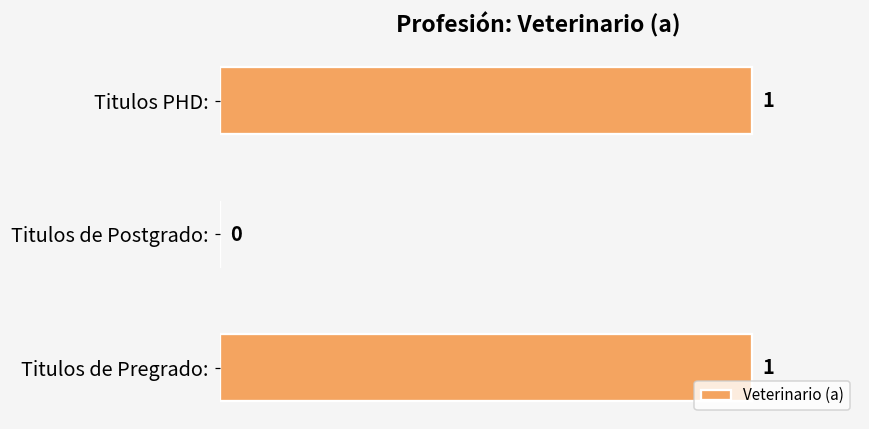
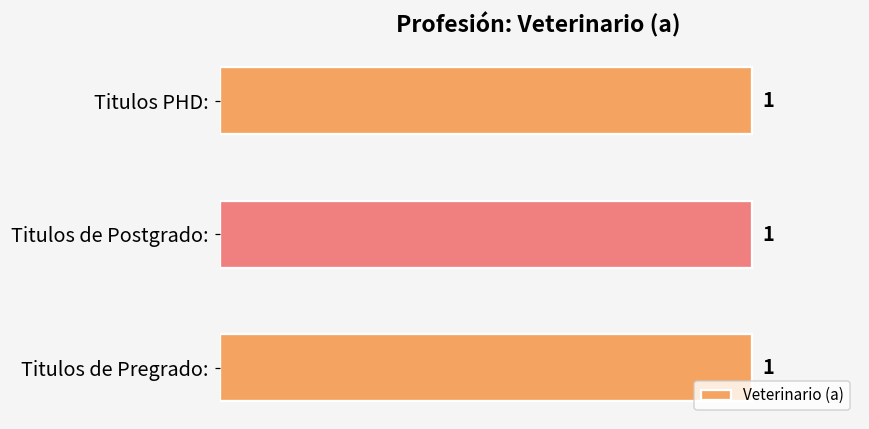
  {
    "Titulos PHD:": 1,
-   "Titulos de Postgrado:": 0,
+   "Titulos de Postgrado:": 1,
    "Titulos de Pregrado:": 1
  }
